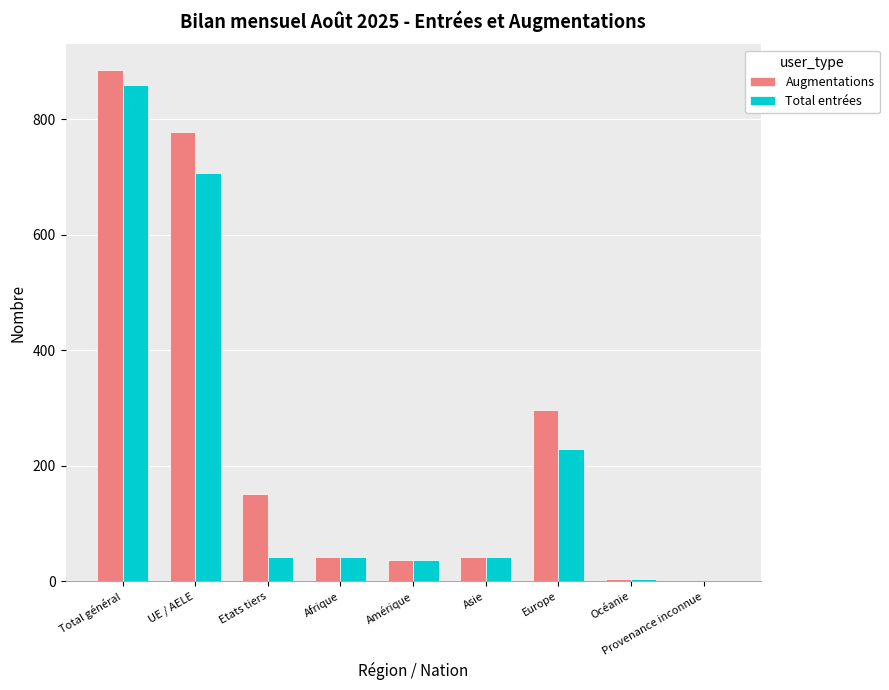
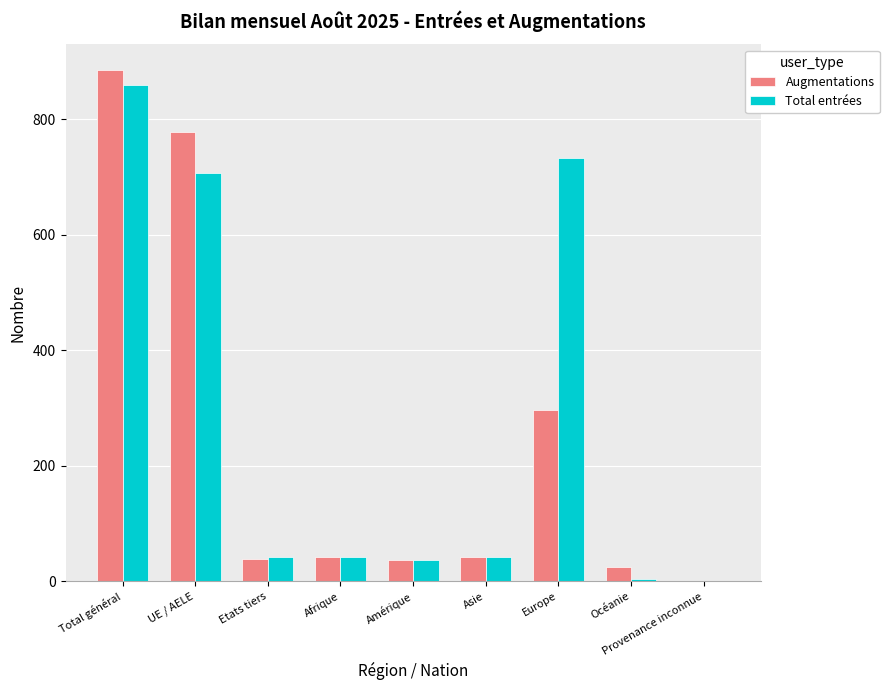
  {
    "Augmentations": {
      "Total général": 890,
      "UE / AELE": 780,
-     "Etats tiers": 150,
+     "Etats tiers": 40,
      "Afrique": 40,
      "Amérique": 40,
      "Asie": 40,
      "Europe": 300,
-     "Océanie": 0,
+     "Océanie": 30,
      "Provenance inconnue": 0
    },
    "Total entrées": {
      "Total général": 860,
      "UE / AELE": 710,
      "Etats tiers": 40,
      "Afrique": 40,
      "Amérique": 40,
      "Asie": 40,
-     "Europe": 230,
+     "Europe": 730,
      "Provenance inconnue": 0
    }
  }
